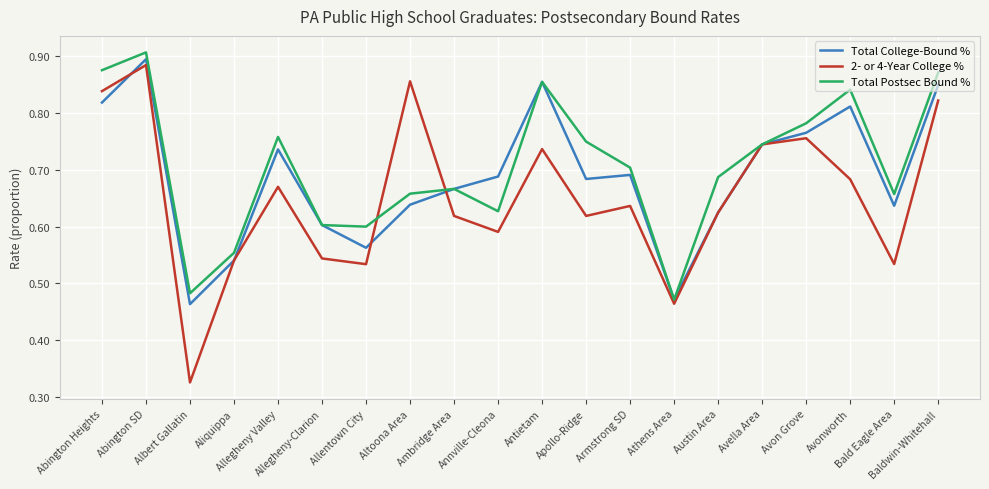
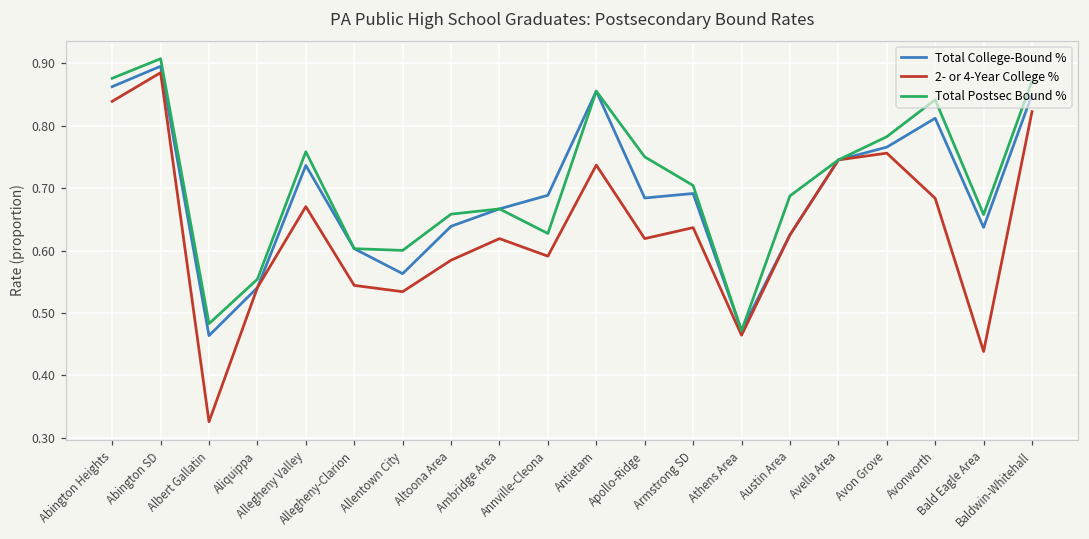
  {
    "Total College-Bound %": {
-     "Abington Heights": 0.82,
+     "Abington Heights": 0.86,
      "Abington SD": 0.90,
      "Albert Gallatin": 0.46,
      "Allegheny Valley": 0.74,
      "Allentown City": 0.56,
      "Altoona Area": 0.64,
      "Annville-Cleona": 0.69,
      "Apollo-Ridge": 0.68,
      "Armstrong SD": 0.69,
      "Avon Grove": 0.77,
      "Avonworth": 0.81,
      "Bald Eagle Area": 0.64
    },
    "2- or 4-Year College %": {
      "Abington Heights": 0.84,
      "Abington SD": 0.88,
      "Albert Gallatin": 0.33,
      "Allegheny Valley": 0.67,
      "Allegheny-Clarion": 0.54,
      "Allentown City": 0.53,
-     "Altoona Area": 0.86,
+     "Altoona Area": 0.58,
      "Ambridge Area": 0.62,
      "Annville-Cleona": 0.59,
      "Antietam": 0.74,
      "Apollo-Ridge": 0.62,
      "Armstrong SD": 0.64,
      "Athens Area": 0.46,
      "Avon Grove": 0.76,
      "Avonworth": 0.68,
-     "Bald Eagle Area": 0.53,
+     "Bald Eagle Area": 0.44,
      "Baldwin-Whitehall": 0.82
    },
    "Total Postsec Bound %": {
      "Abington Heights": 0.88,
      "Abington SD": 0.91,
      "Albert Gallatin": 0.48,
      "Aliquippa": 0.55,
      "Allegheny Valley": 0.76,
      "Allentown City": 0.60,
      "Altoona Area": 0.66,
      "Annville-Cleona": 0.63,
      "Apollo-Ridge": 0.75,
      "Armstrong SD": 0.70,
      "Austin Area": 0.69,
      "Avon Grove": 0.78,
      "Bald Eagle Area": 0.66
    }
  }
